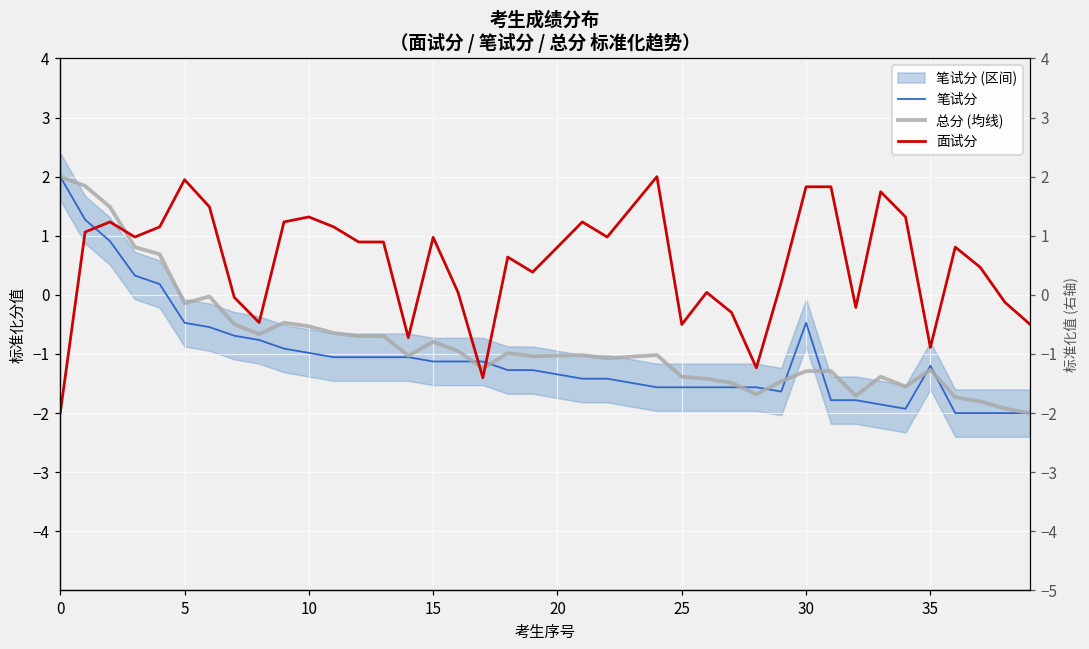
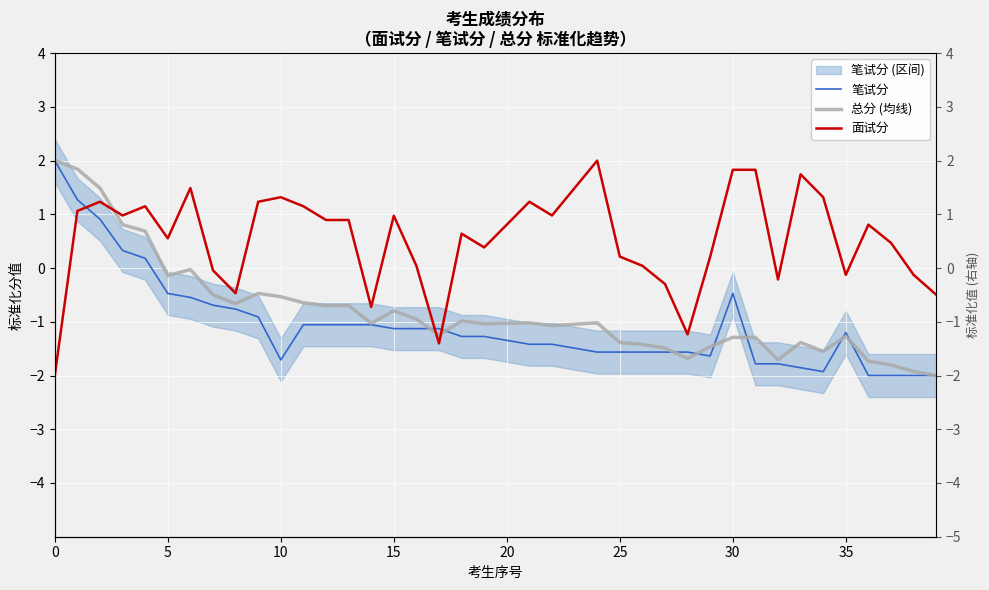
  {
    "笔试分": {
      "5": -0.5,
-     "10": -1.0,
+     "10": -1.7,
      "15": -1.1,
      "20": -1.3,
      "25": -1.6,
      "30": -0.5,
      "35": -1.2
    },
    "总分 (均线)": {
      "5": -0.1,
      "10": -0.5,
      "15": -0.8,
      "20": -1.0,
      "25": -1.4,
      "30": -1.3,
      "35": -1.3
    },
    "面试分": {
      "0": -2.0,
-     "5": 1.9,
+     "5": 0.6,
      "10": 1.3,
      "15": 1.0,
      "20": 0.8,
-     "25": -0.5,
+     "25": 0.2,
      "30": 1.8,
-     "35": -0.9
+     "35": -0.1
    }
  }
